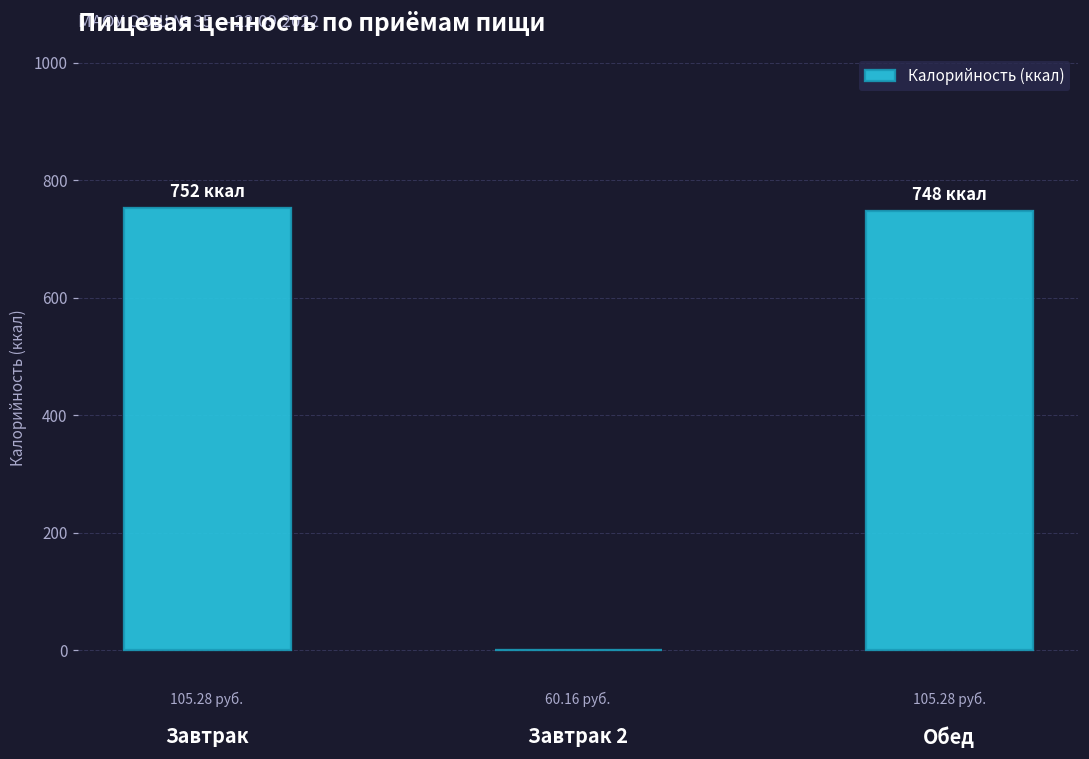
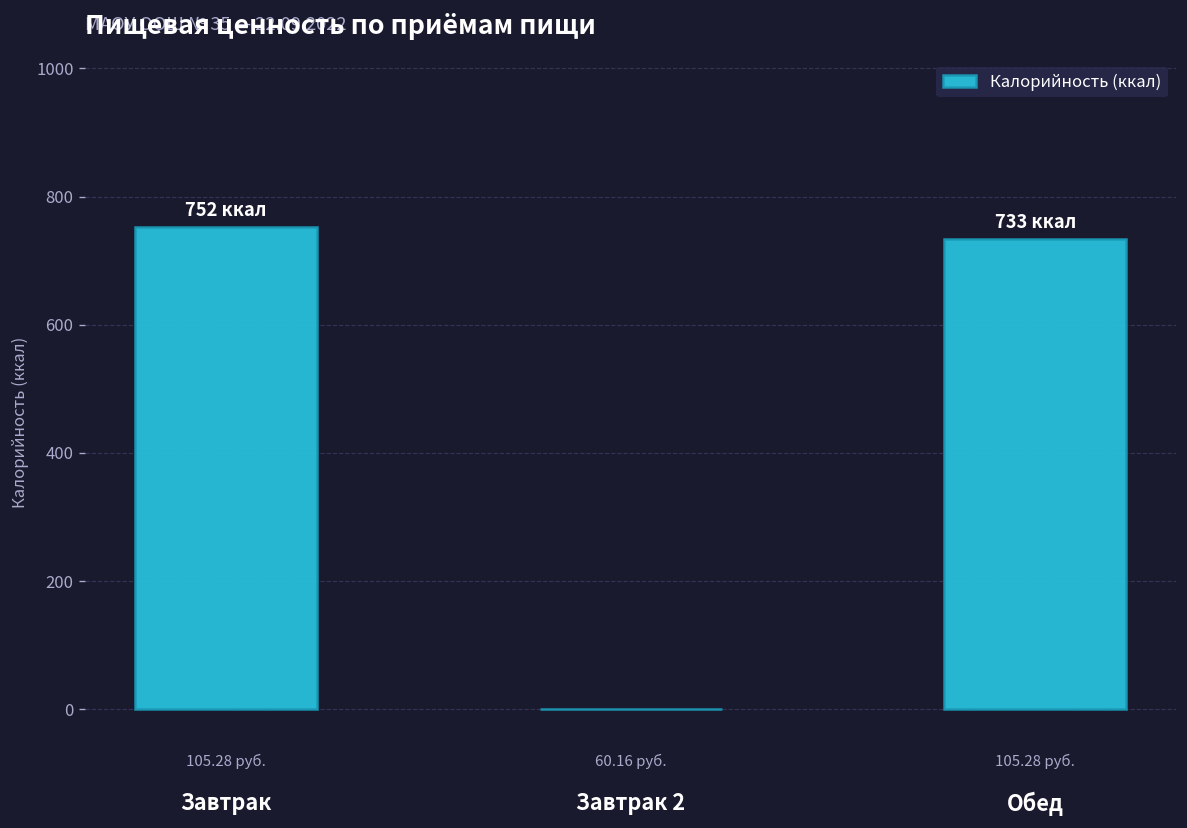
  {
    "Завтрак": 752,
-   "Обед": 748
+   "Обед": 733
  }
